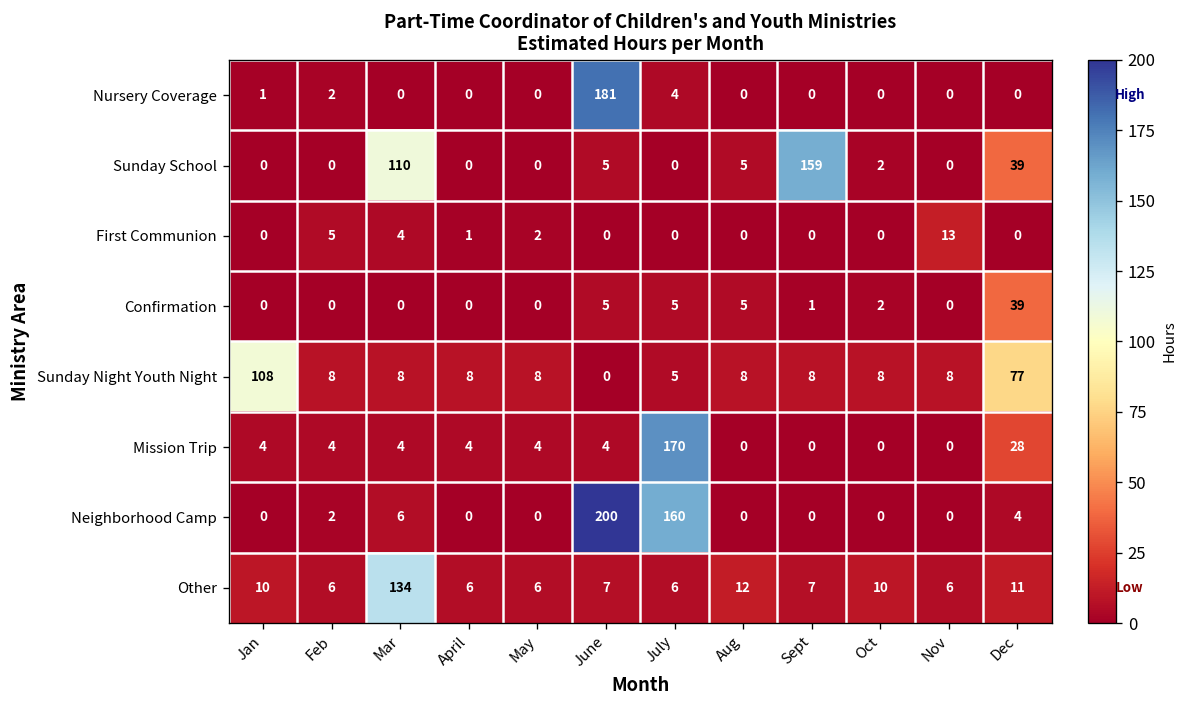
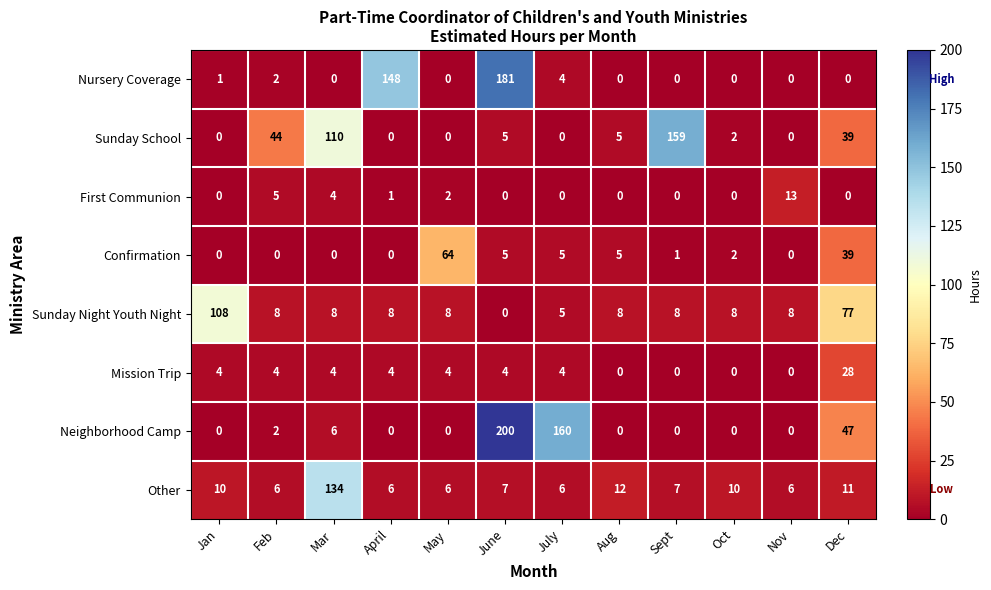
  {
    "Nursery Coverage": {
      "Jan": 1,
      "Feb": 2,
      "Mar": 0,
-     "April": 0,
+     "April": 148,
      "May": 0,
      "June": 181,
      "July": 4,
      "Aug": 0,
      "Sept": 0,
      "Oct": 0,
      "Nov": 0,
      "Dec": 0
    },
    "Sunday School": {
      "Jan": 0,
-     "Feb": 0,
+     "Feb": 44,
      "Mar": 110,
      "April": 0,
      "May": 0,
      "June": 5,
      "July": 0,
      "Aug": 5,
      "Sept": 159,
      "Oct": 2,
      "Nov": 0,
      "Dec": 39
    },
    "First Communion": {
      "Jan": 0,
      "Feb": 5,
      "Mar": 4,
      "April": 1,
      "May": 2,
      "June": 0,
      "July": 0,
      "Aug": 0,
      "Sept": 0,
      "Oct": 0,
      "Nov": 13,
      "Dec": 0
    },
    "Confirmation": {
      "Jan": 0,
      "Feb": 0,
      "Mar": 0,
      "April": 0,
-     "May": 0,
+     "May": 64,
      "June": 5,
      "July": 5,
      "Aug": 5,
      "Sept": 1,
      "Oct": 2,
      "Nov": 0,
      "Dec": 39
    },
    "Sunday Night Youth Night": {
      "Jan": 108,
      "Feb": 8,
      "Mar": 8,
      "April": 8,
      "May": 8,
      "June": 0,
      "July": 5,
      "Aug": 8,
      "Sept": 8,
      "Oct": 8,
      "Nov": 8,
      "Dec": 77
    },
    "Mission Trip": {
      "Jan": 4,
      "Feb": 4,
      "Mar": 4,
      "April": 4,
      "May": 4,
      "June": 4,
-     "July": 170,
+     "July": 4,
      "Aug": 0,
      "Sept": 0,
      "Oct": 0,
      "Nov": 0,
      "Dec": 28
    },
    "Neighborhood Camp": {
      "Jan": 0,
      "Feb": 2,
      "Mar": 6,
      "April": 0,
      "May": 0,
      "June": 200,
      "July": 160,
      "Aug": 0,
      "Sept": 0,
      "Oct": 0,
      "Nov": 0,
-     "Dec": 4
+     "Dec": 47
    },
    "Other": {
      "Jan": 10,
      "Feb": 6,
      "Mar": 134,
      "April": 6,
      "May": 6,
      "June": 7,
      "July": 6,
      "Aug": 12,
      "Sept": 7,
      "Oct": 10,
      "Nov": 6,
      "Dec": 11
    }
  }
